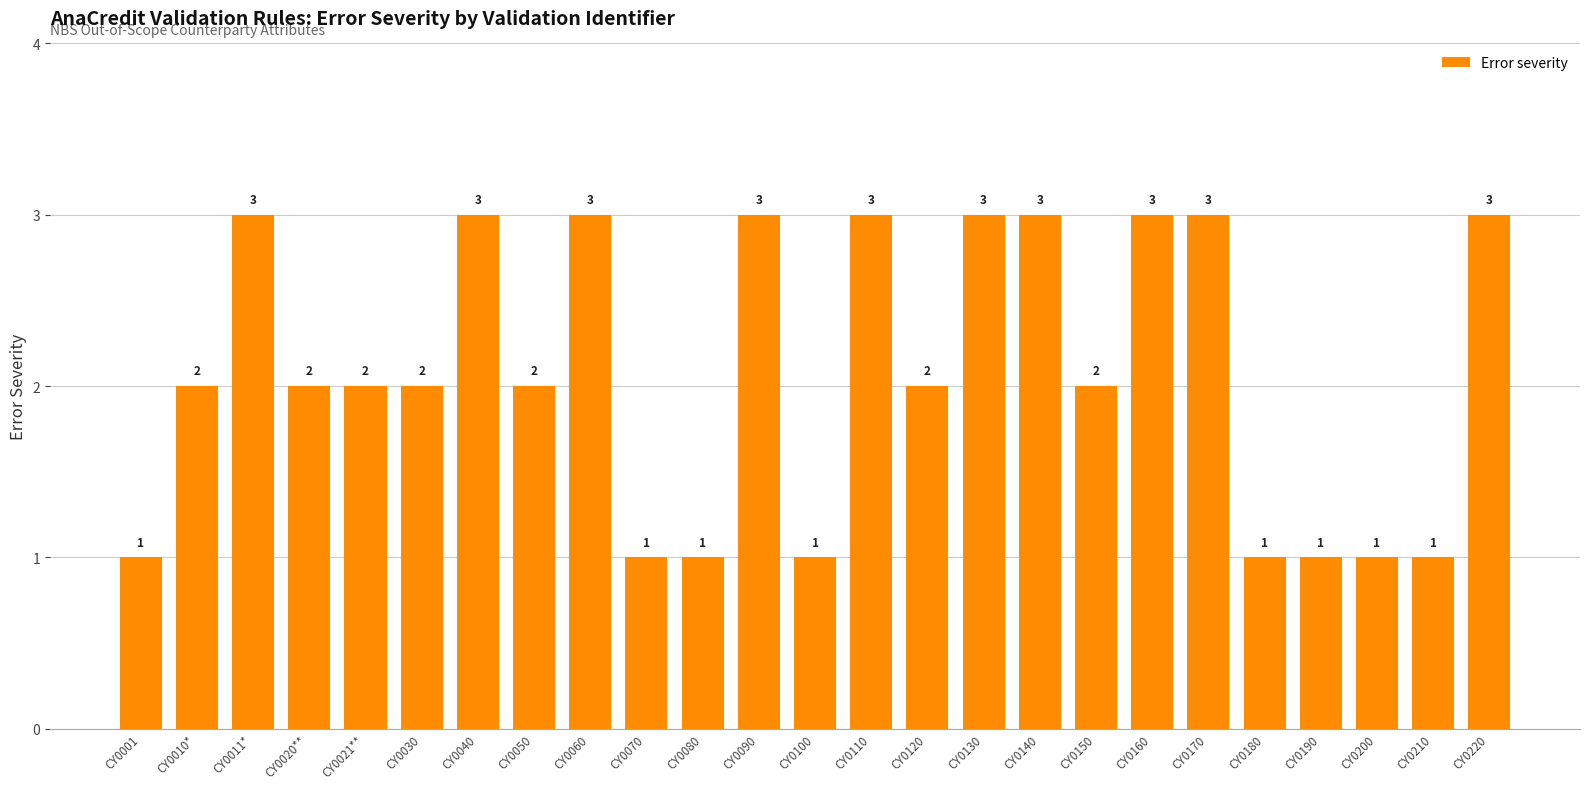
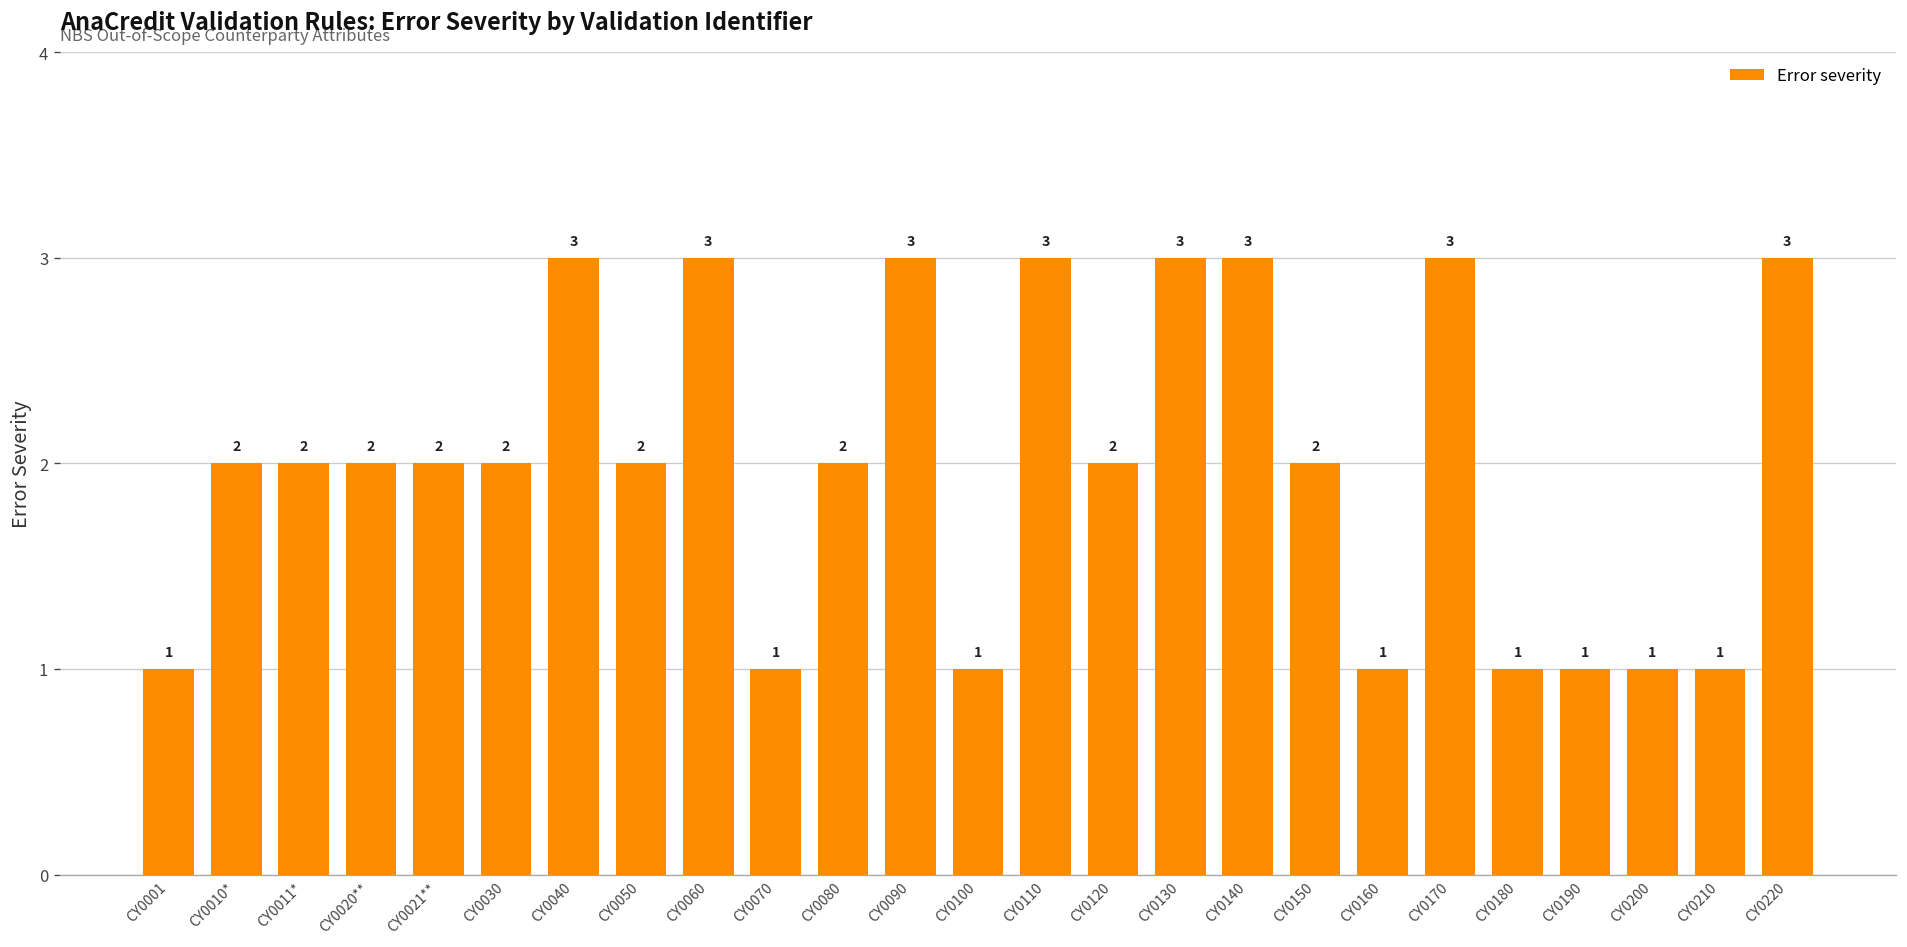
  {
    "CY0001": 1,
    "CY0010*": 2,
-   "CY0011*": 3,
+   "CY0011*": 2,
    "CY0020**": 2,
    "CY0021**": 2,
    "CY0030": 2,
    "CY0040": 3,
    "CY0050": 2,
    "CY0060": 3,
    "CY0070": 1,
-   "CY0080": 1,
+   "CY0080": 2,
    "CY0090": 3,
    "CY0100": 1,
    "CY0110": 3,
    "CY0120": 2,
    "CY0130": 3,
    "CY0140": 3,
    "CY0150": 2,
-   "CY0160": 3,
+   "CY0160": 1,
    "CY0170": 3,
    "CY0180": 1,
    "CY0190": 1,
    "CY0200": 1,
    "CY0210": 1,
    "CY0220": 3
  }
